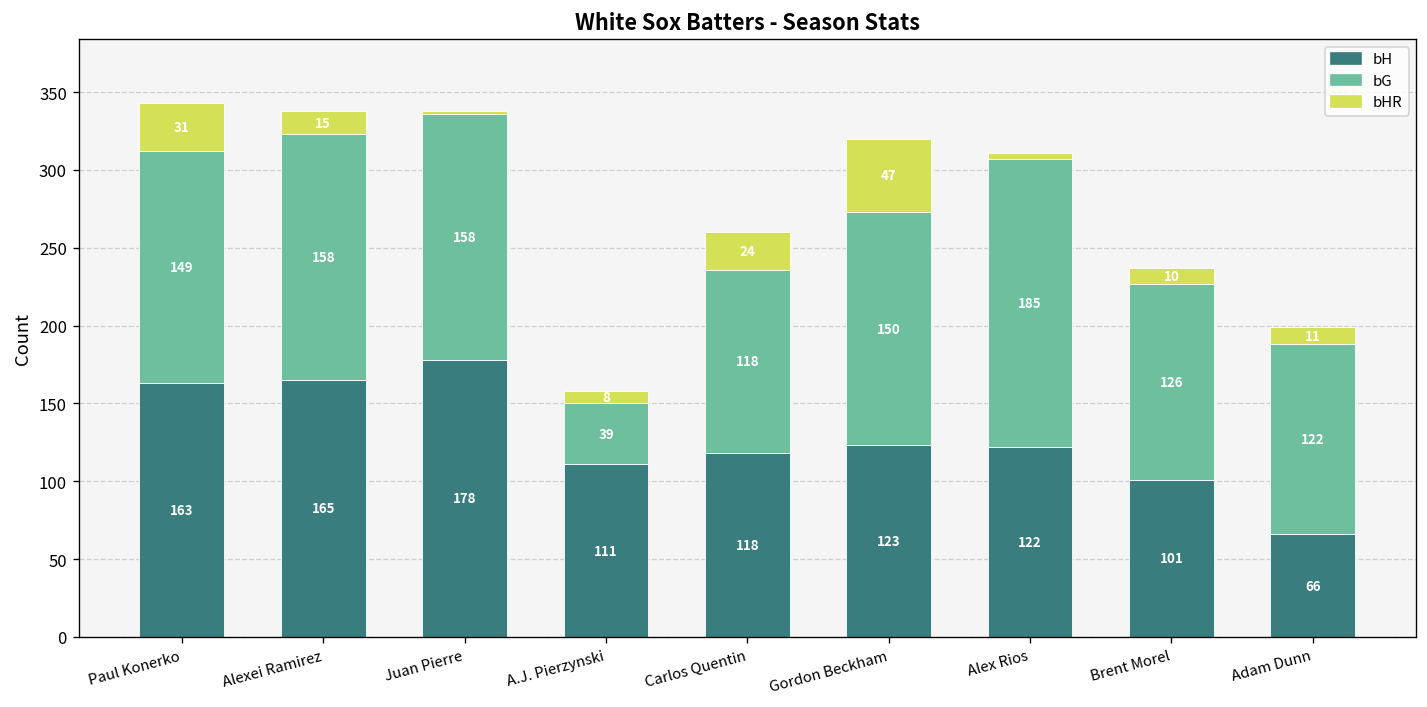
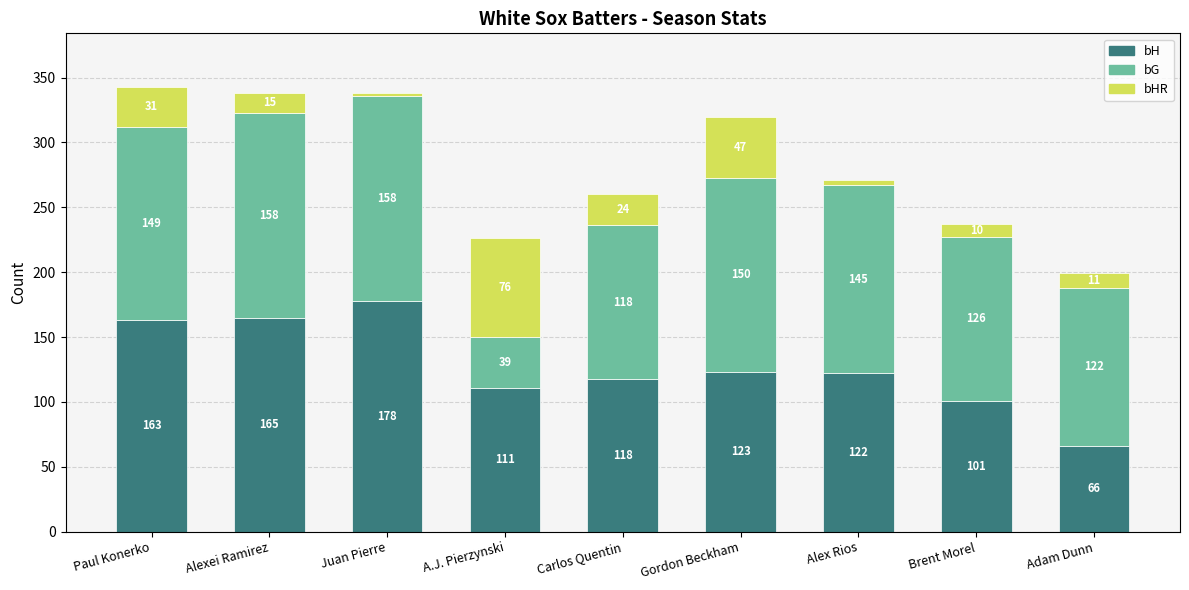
  {
    "bH": {
      "Paul Konerko": 163,
      "Alexei Ramirez": 165,
      "Juan Pierre": 178,
      "A.J. Pierzynski": 111,
      "Carlos Quentin": 118,
      "Gordon Beckham": 123,
      "Alex Rios": 122,
      "Brent Morel": 101,
      "Adam Dunn": 66
    },
    "bG": {
      "Paul Konerko": 149,
      "Alexei Ramirez": 158,
      "Juan Pierre": 158,
      "A.J. Pierzynski": 39,
      "Carlos Quentin": 118,
      "Gordon Beckham": 150,
-     "Alex Rios": 185,
+     "Alex Rios": 145,
      "Brent Morel": 126,
      "Adam Dunn": 122
    },
    "bHR": {
      "Paul Konerko": 31,
      "Alexei Ramirez": 15,
-     "A.J. Pierzynski": 8,
+     "A.J. Pierzynski": 76,
      "Carlos Quentin": 24,
      "Gordon Beckham": 47,
      "Brent Morel": 10,
      "Adam Dunn": 11
    }
  }
